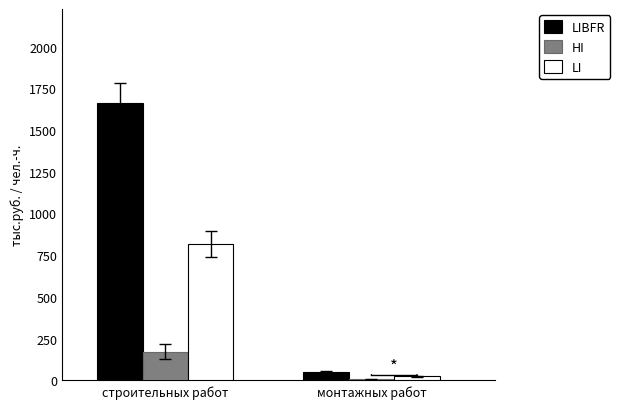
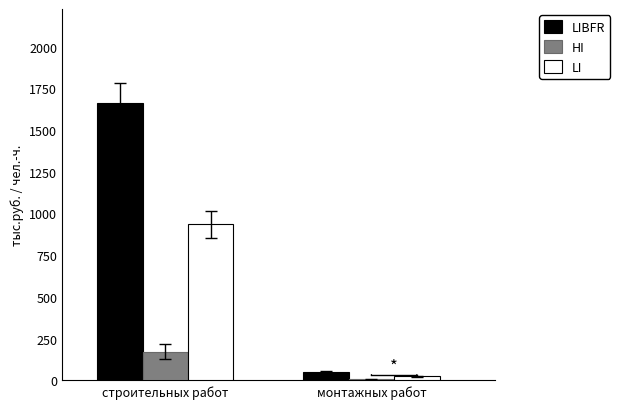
  {
    "HI": {
      "строительных работ": 170
    },
    "LI": {
-     "строительных работ": 820,
+     "строительных работ": 930,
      "монтажных работ": 20
    }
  }
